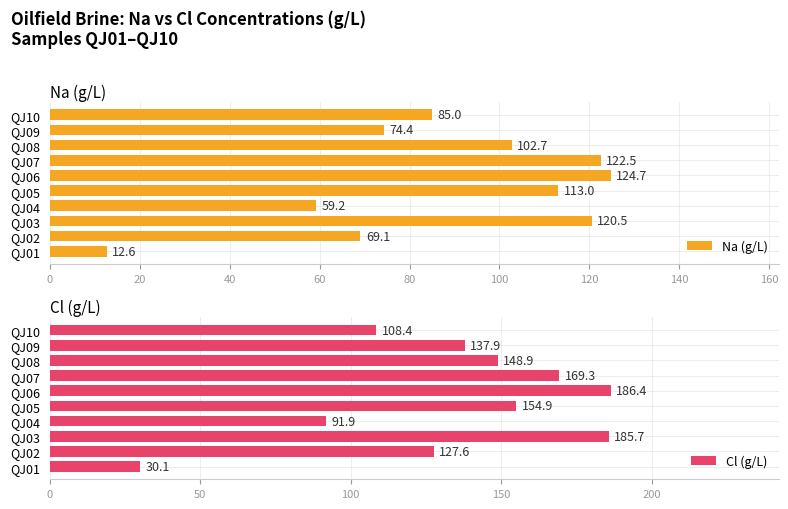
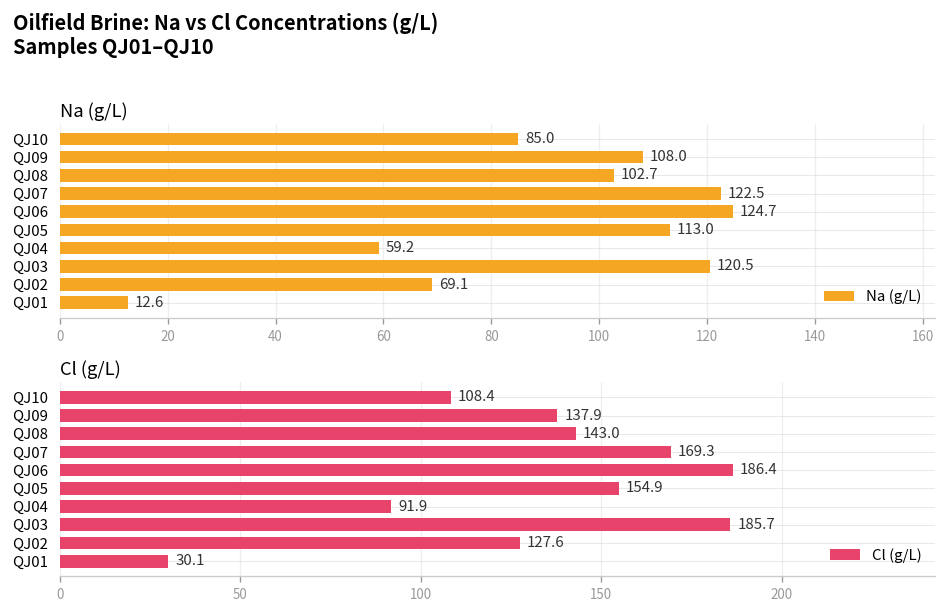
  {
    "Na (g/L)": {
      "QJ10": 85.0,
-     "QJ09": 74.4,
+     "QJ09": 108.0,
      "QJ08": 102.7,
      "QJ07": 122.5,
      "QJ06": 124.7,
      "QJ05": 113.0,
      "QJ04": 59.2,
      "QJ03": 120.5,
      "QJ02": 69.1,
      "QJ01": 12.6
    },
    "Cl (g/L)": {
      "QJ10": 108.4,
      "QJ09": 137.9,
-     "QJ08": 148.9,
+     "QJ08": 143.0,
      "QJ07": 169.3,
      "QJ06": 186.4,
      "QJ05": 154.9,
      "QJ04": 91.9,
      "QJ03": 185.7,
      "QJ02": 127.6,
      "QJ01": 30.1
    }
  }
